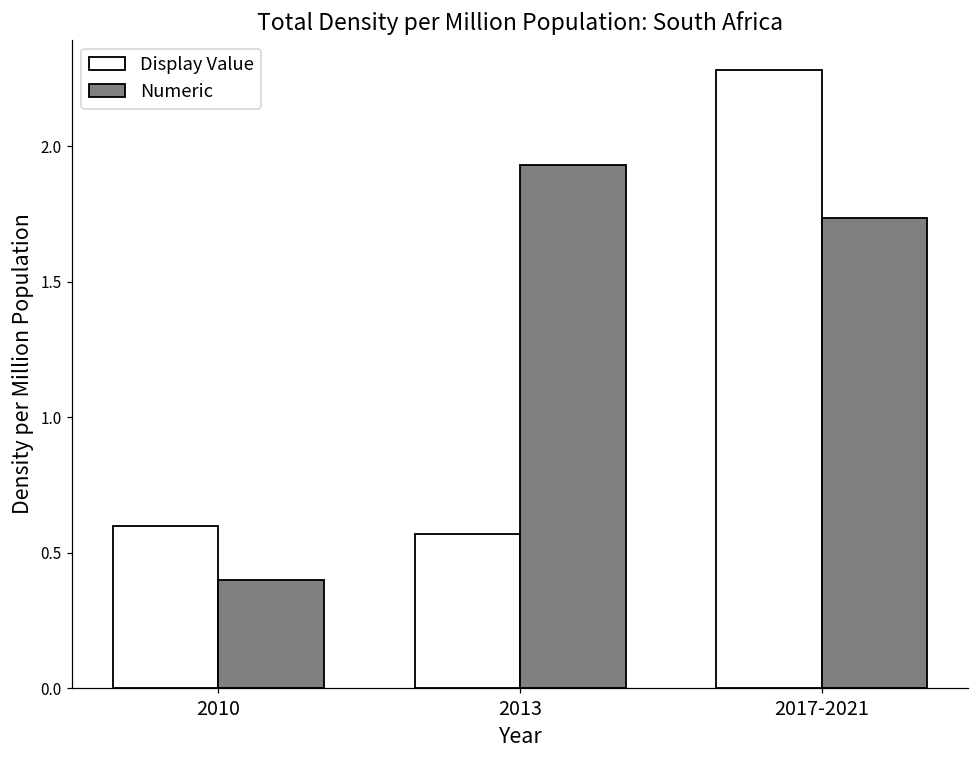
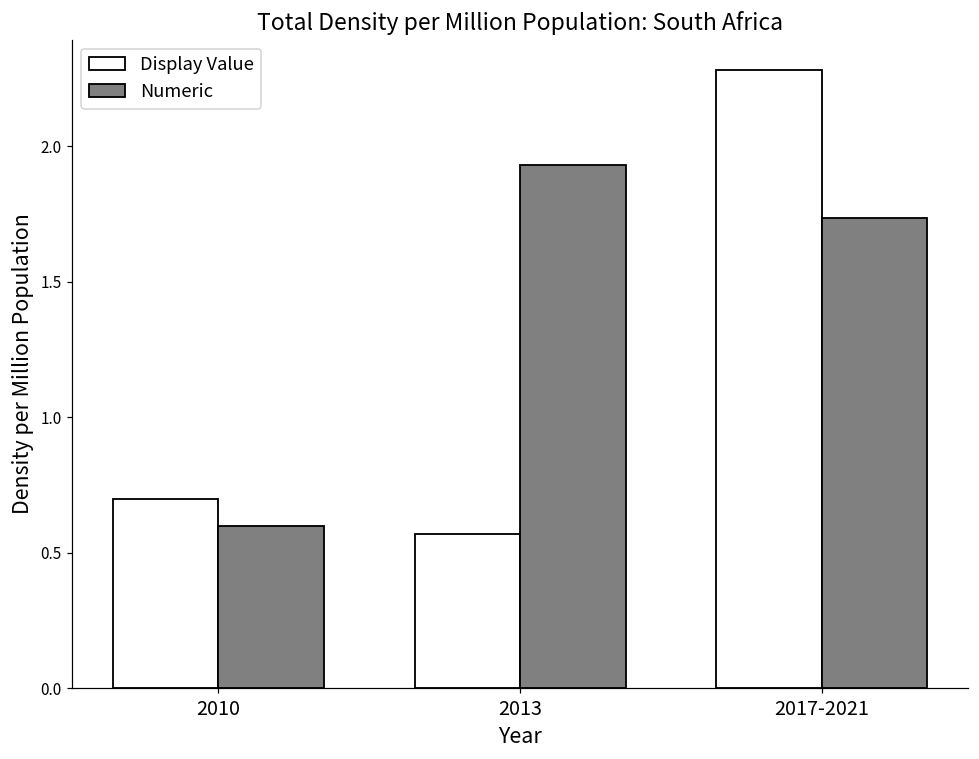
  {
    "Display Value": {
-     "2010": 0.6,
+     "2010": 0.7,
      "2013": 0.57,
      "2017-2021": 2.28
    },
    "Numeric": {
-     "2010": 0.4,
+     "2010": 0.6,
      "2013": 1.93,
      "2017-2021": 1.73
    }
  }
